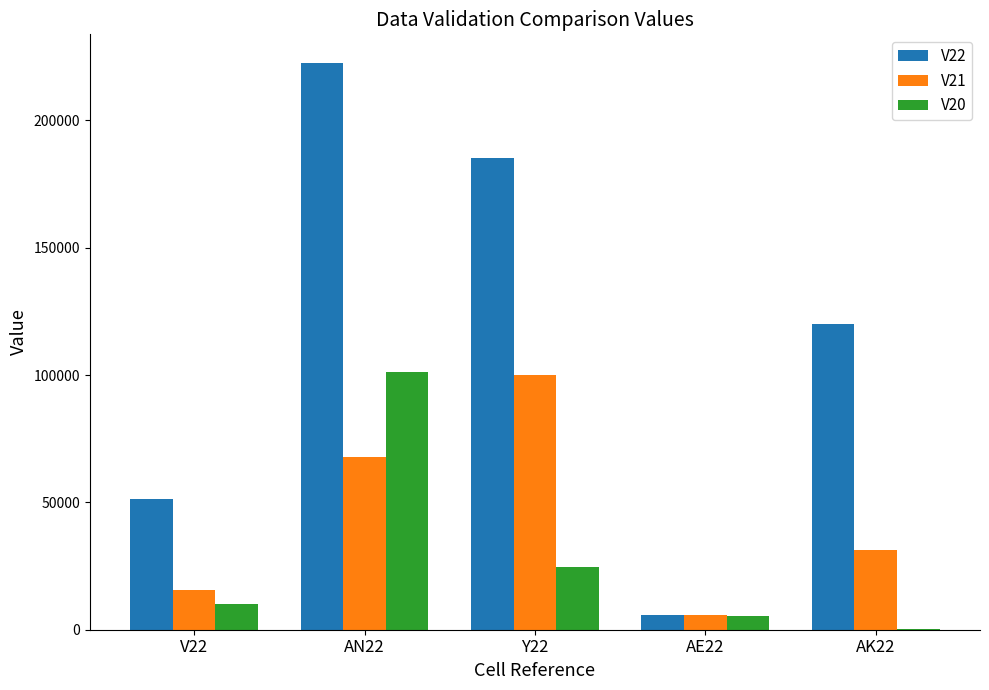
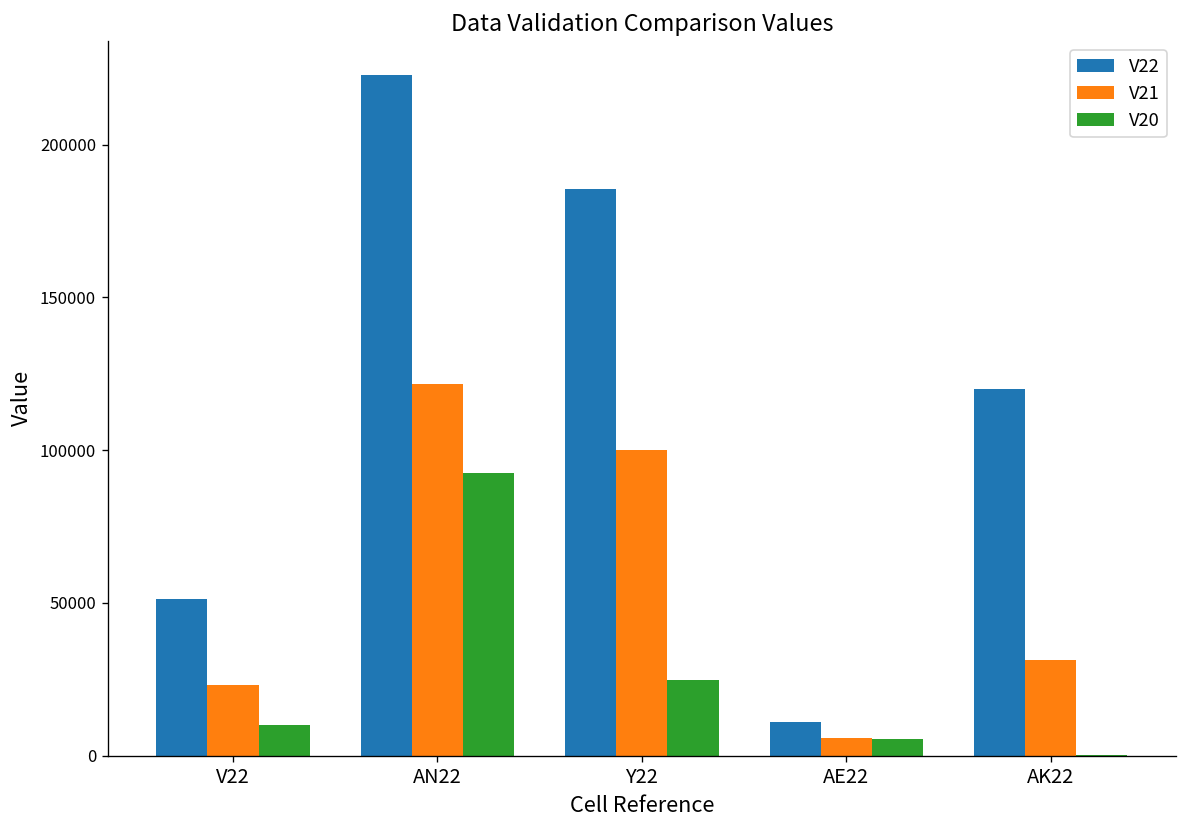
  {
    "V22": {
      "V22": 51000,
      "AN22": 223000,
      "Y22": 185000,
-     "AE22": 6000,
+     "AE22": 11000,
      "AK22": 120000
    },
    "V21": {
-     "V22": 16000,
-     "AN22": 68000,
+     "V22": 23000,
+     "AN22": 122000,
      "Y22": 100000,
      "AE22": 6000,
      "AK22": 31000
    },
    "V20": {
      "V22": 10000,
-     "AN22": 101000,
+     "AN22": 92000,
      "Y22": 25000,
      "AE22": 5000
    }
  }
